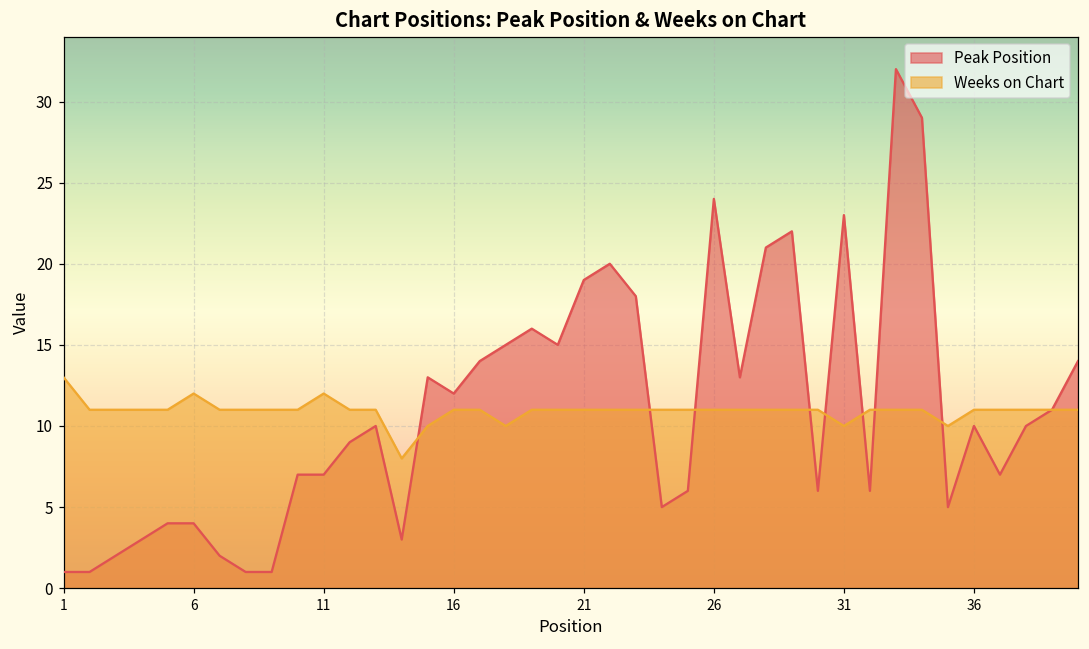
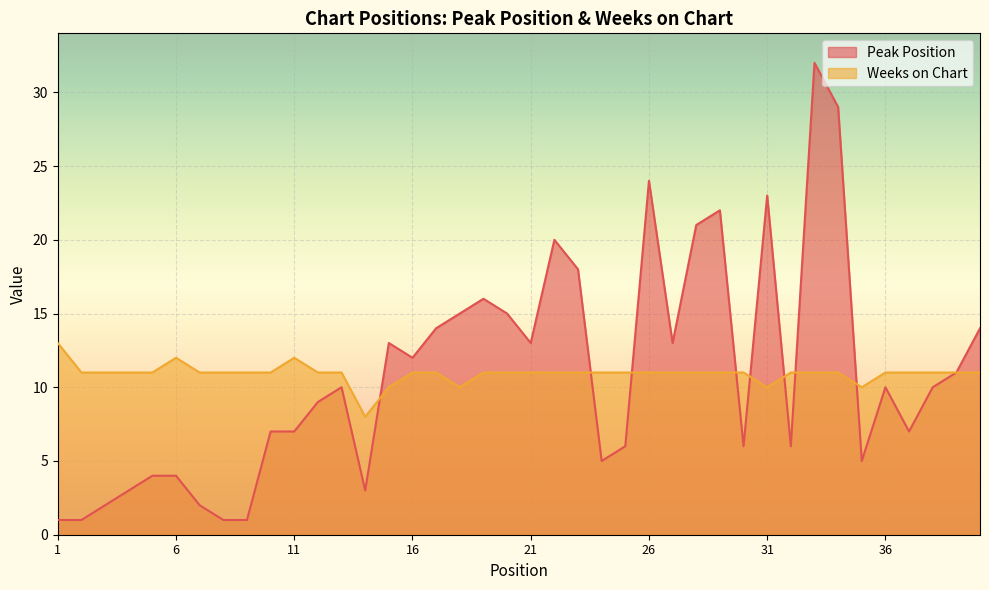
  {
    "Peak Position": {
      "1": 1,
      "6": 4,
      "11": 7,
      "16": 12,
-     "21": 19,
+     "21": 13,
      "26": 24,
      "31": 23,
      "36": 10
    },
    "Weeks on Chart": {
      "1": 13,
      "6": 12,
      "11": 12,
      "16": 11,
      "21": 11,
      "26": 11,
      "31": 10,
      "36": 11
    }
  }
